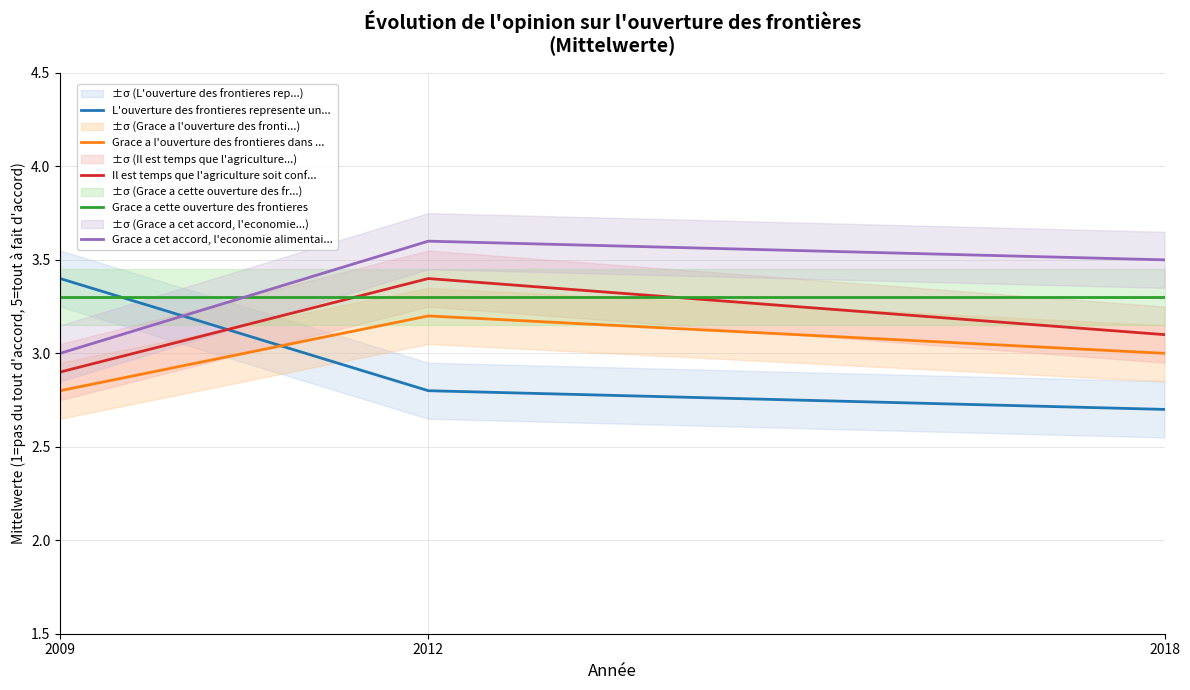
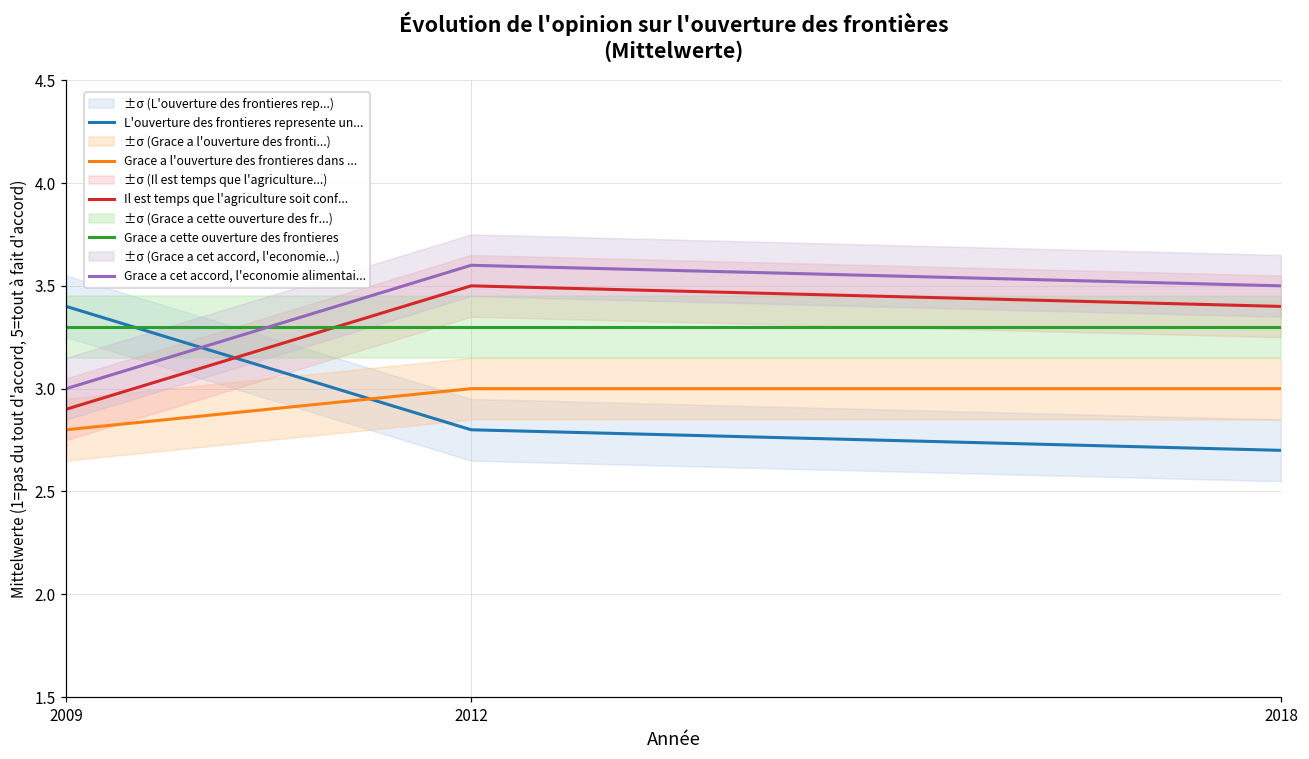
  {
    "L'ouverture des frontieres represente un...": {
      "2009": 3.4,
      "2012": 2.8,
      "2018": 2.7
    },
    "Grace a l'ouverture des frontieres dans ...": {
      "2009": 2.8,
-     "2012": 3.2,
+     "2012": 3.0,
      "2018": 3.0
    },
    "Il est temps que l'agriculture soit conf...": {
      "2009": 2.9,
-     "2012": 3.4,
-     "2018": 3.1
+     "2012": 3.5,
+     "2018": 3.4
    },
    "Grace a cette ouverture des frontieres": {
      "2009": 3.3,
      "2012": 3.3,
      "2018": 3.3
    },
    "Grace a cet accord, l'economie alimentai...": {
      "2009": 3.0,
      "2012": 3.6,
      "2018": 3.5
    }
  }
